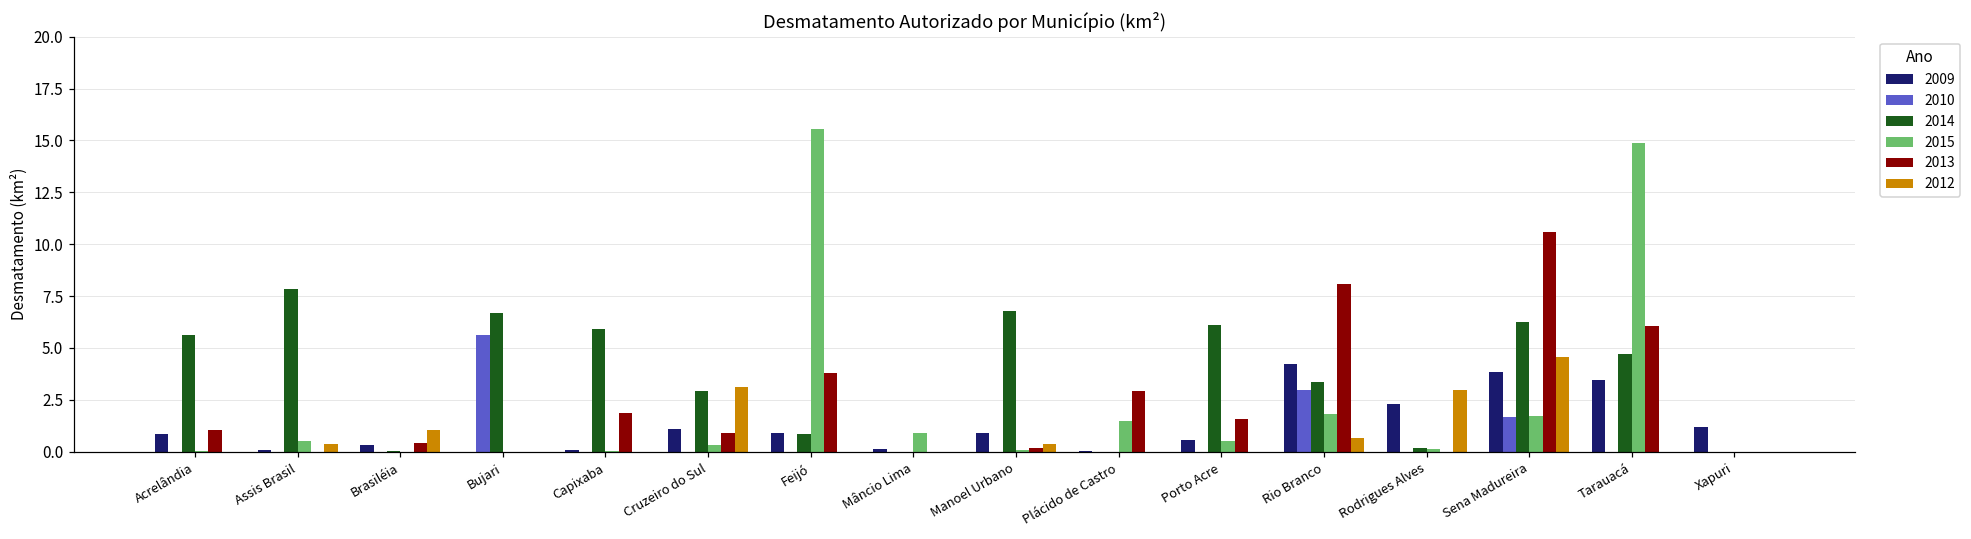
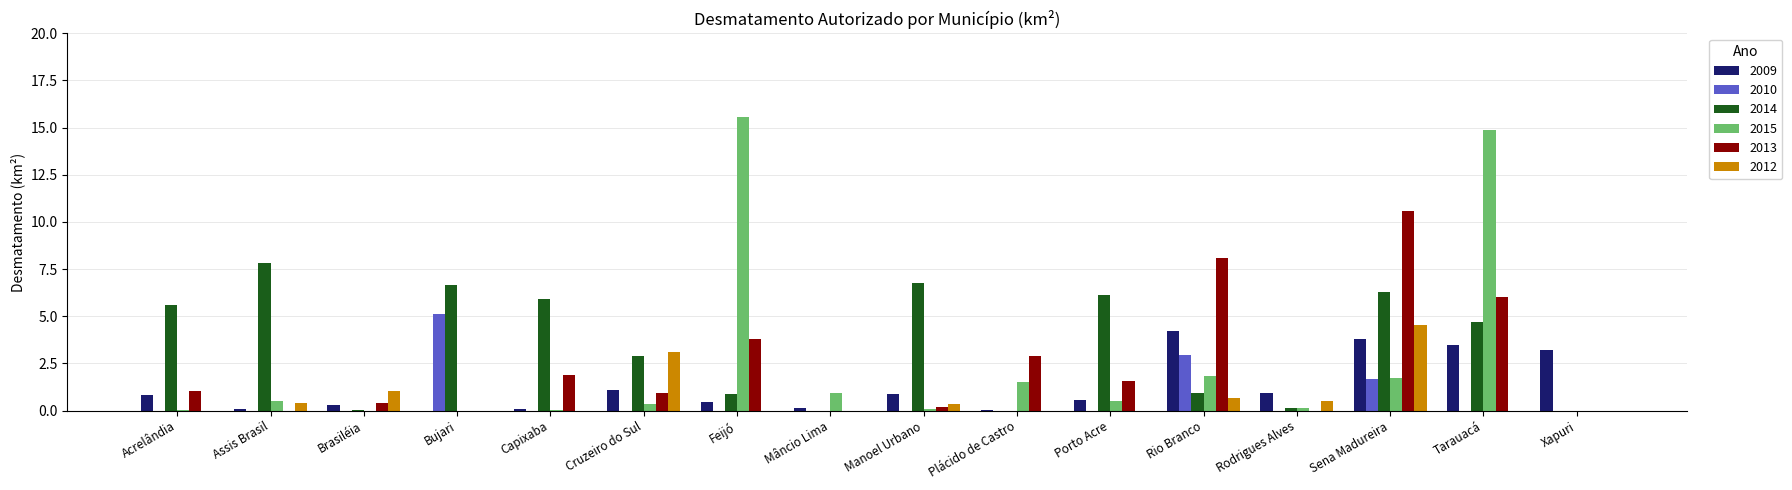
  {
    "2009": {
      "Acrelândia": 0.8,
      "Brasiléia": 0.3,
      "Bujari": 0.0,
      "Cruzeiro do Sul": 1.1,
-     "Feijó": 0.9,
+     "Feijó": 0.4,
      "Manoel Urbano": 0.9,
      "Porto Acre": 0.6,
      "Rio Branco": 4.2,
-     "Rodrigues Alves": 2.3,
+     "Rodrigues Alves": 0.9,
      "Sena Madureira": 3.8,
      "Tarauacá": 3.5,
-     "Xapuri": 1.2
+     "Xapuri": 3.2
    },
    "2010": {
      "Acrelândia": 0.0,
      "Assis Brasil": 0.0,
      "Brasiléia": 0.0,
-     "Bujari": 5.6,
+     "Bujari": 5.1,
      "Capixaba": 0.0,
      "Cruzeiro do Sul": 0.0,
      "Feijó": 0.0,
      "Mâncio Lima": 0.0,
      "Manoel Urbano": 0.0,
      "Plácido de Castro": 0.0,
      "Porto Acre": 0.0,
      "Rio Branco": 3.0,
      "Rodrigues Alves": 0.0,
      "Sena Madureira": 1.7,
      "Tarauacá": 0.0,
      "Xapuri": 0.0
    },
    "2014": {
      "Acrelândia": 5.6,
      "Assis Brasil": 7.8,
      "Bujari": 6.7,
      "Capixaba": 5.9,
      "Cruzeiro do Sul": 2.9,
      "Feijó": 0.9,
      "Mâncio Lima": 0.0,
      "Manoel Urbano": 6.8,
      "Plácido de Castro": 0.0,
      "Porto Acre": 6.1,
-     "Rio Branco": 3.3,
+     "Rio Branco": 0.9,
      "Rodrigues Alves": 0.2,
      "Sena Madureira": 6.3,
      "Tarauacá": 4.7,
      "Xapuri": 0.0
    },
    "2015": {
      "Assis Brasil": 0.5,
      "Brasiléia": 0.0,
      "Bujari": 0.0,
      "Cruzeiro do Sul": 0.3,
      "Feijó": 15.6,
      "Mâncio Lima": 0.9,
      "Plácido de Castro": 1.5,
      "Porto Acre": 0.5,
      "Rio Branco": 1.8,
      "Rodrigues Alves": 0.2,
      "Sena Madureira": 1.7,
      "Tarauacá": 14.9,
      "Xapuri": 0.0
    },
    "2013": {
      "Acrelândia": 1.1,
      "Assis Brasil": 0.0,
      "Brasiléia": 0.4,
      "Capixaba": 1.9,
      "Cruzeiro do Sul": 0.9,
      "Feijó": 3.8,
      "Mâncio Lima": 0.0,
      "Manoel Urbano": 0.2,
      "Plácido de Castro": 2.9,
      "Porto Acre": 1.6,
      "Rio Branco": 8.1,
      "Rodrigues Alves": 0.0,
      "Sena Madureira": 10.6,
      "Tarauacá": 6.0,
      "Xapuri": 0.0
    },
    "2012": {
      "Acrelândia": 0.0,
      "Assis Brasil": 0.4,
      "Brasiléia": 1.1,
      "Bujari": 0.0,
      "Capixaba": 0.0,
      "Cruzeiro do Sul": 3.1,
      "Feijó": 0.0,
      "Mâncio Lima": 0.0,
      "Manoel Urbano": 0.4,
      "Plácido de Castro": 0.0,
      "Porto Acre": 0.0,
      "Rio Branco": 0.7,
-     "Rodrigues Alves": 3.0,
+     "Rodrigues Alves": 0.5,
      "Sena Madureira": 4.5,
      "Tarauacá": 0.0,
      "Xapuri": 0.0
    }
  }
